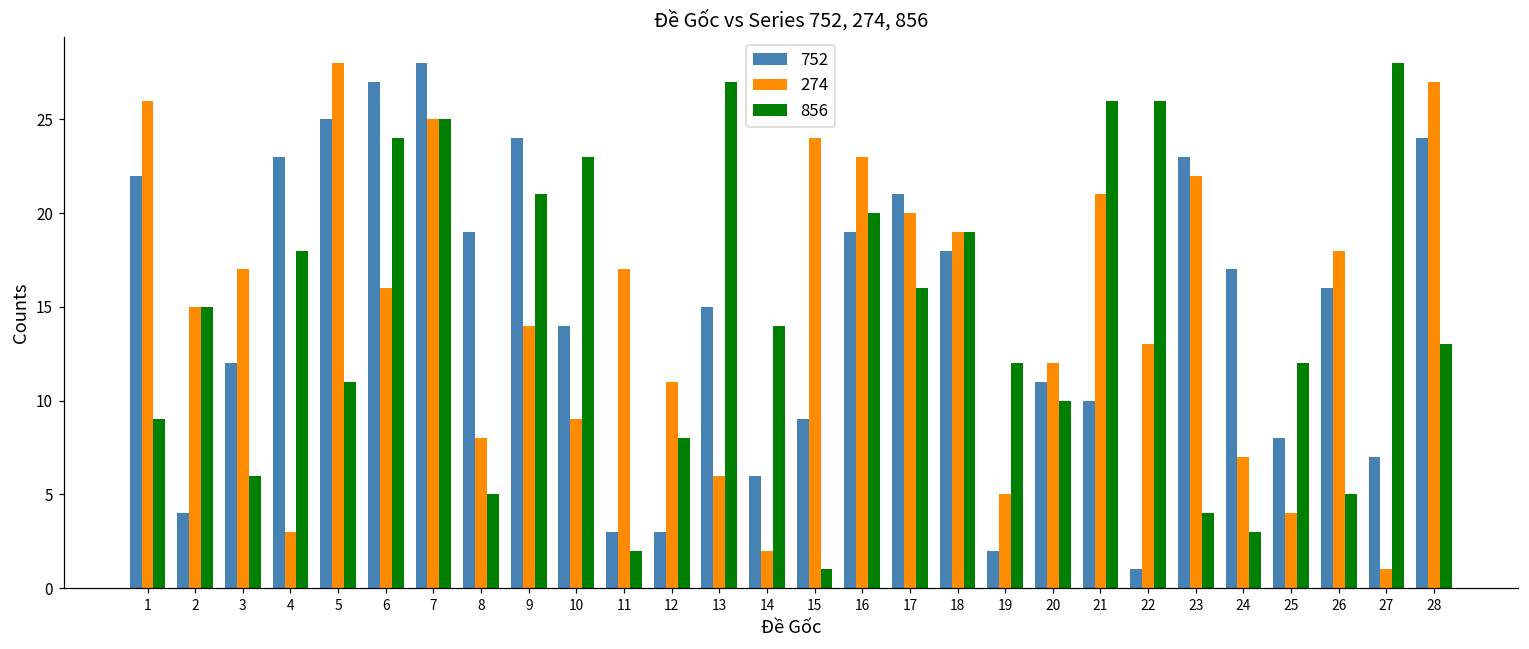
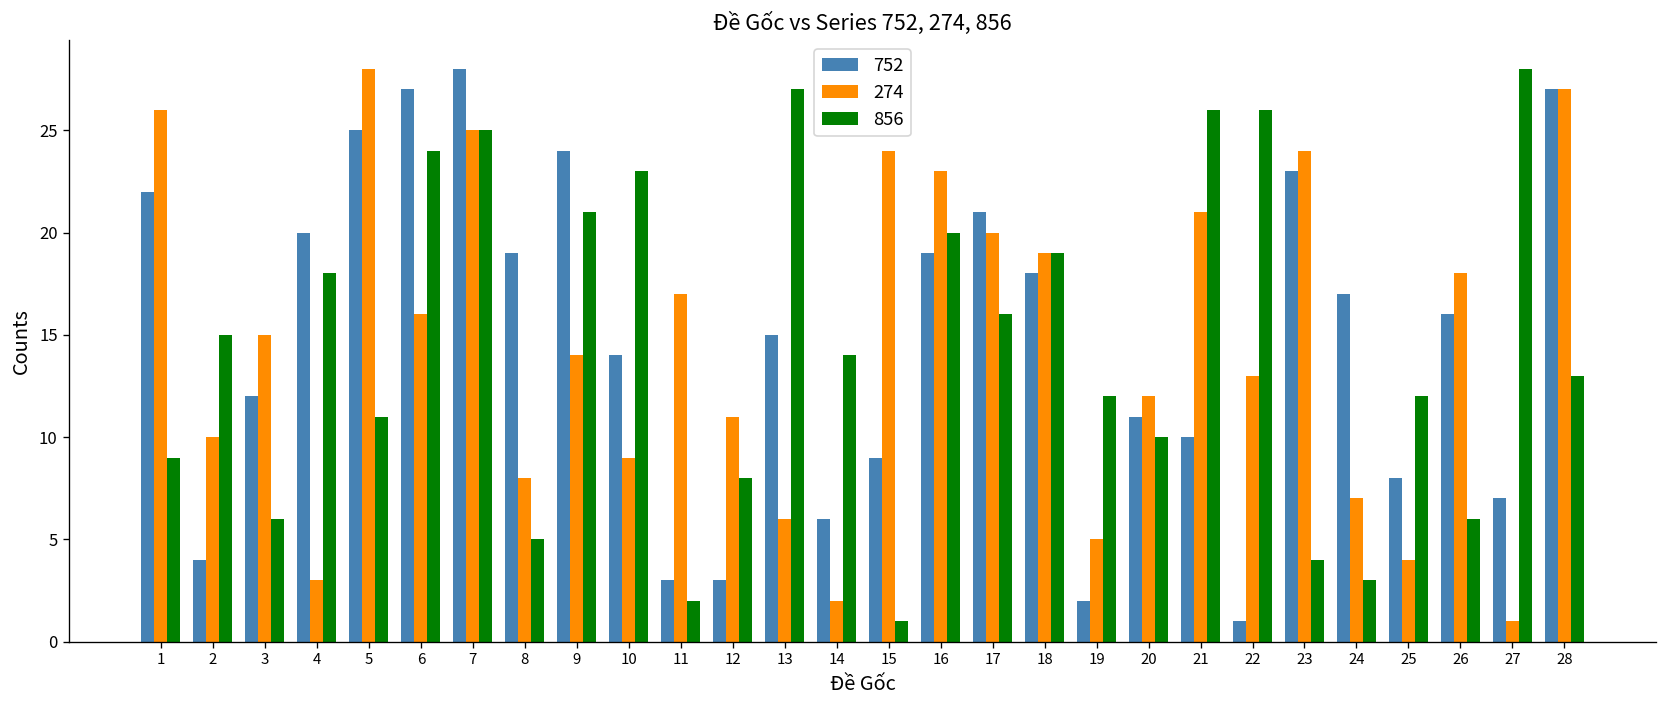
  {
    "752": {
      "1": 22,
      "2": 4,
      "3": 12,
-     "4": 23,
+     "4": 20,
      "5": 25,
      "6": 27,
      "7": 28,
      "8": 19,
      "9": 24,
      "10": 14,
      "11": 3,
      "12": 3,
      "13": 15,
      "14": 6,
      "15": 9,
      "16": 19,
      "17": 21,
      "18": 18,
      "19": 2,
      "20": 11,
      "21": 10,
      "22": 1,
      "23": 23,
      "24": 17,
      "25": 8,
      "26": 16,
      "27": 7,
-     "28": 24
+     "28": 27
    },
    "274": {
      "1": 26,
-     "2": 15,
-     "3": 17,
+     "2": 10,
+     "3": 15,
      "4": 3,
      "5": 28,
      "6": 16,
      "7": 25,
      "8": 8,
      "9": 14,
      "10": 9,
      "11": 17,
      "12": 11,
      "13": 6,
      "14": 2,
      "15": 24,
      "16": 23,
      "17": 20,
      "18": 19,
      "19": 5,
      "20": 12,
      "21": 21,
      "22": 13,
-     "23": 22,
+     "23": 24,
      "24": 7,
      "25": 4,
      "26": 18,
      "27": 1,
      "28": 27
    },
    "856": {
      "1": 9,
      "2": 15,
      "3": 6,
      "4": 18,
      "5": 11,
      "6": 24,
      "7": 25,
      "8": 5,
      "9": 21,
      "10": 23,
      "11": 2,
      "12": 8,
      "13": 27,
      "14": 14,
      "15": 1,
      "16": 20,
      "17": 16,
      "18": 19,
      "19": 12,
      "20": 10,
      "21": 26,
      "22": 26,
      "23": 4,
      "24": 3,
      "25": 12,
-     "26": 5,
+     "26": 6,
      "27": 28,
      "28": 13
    }
  }
